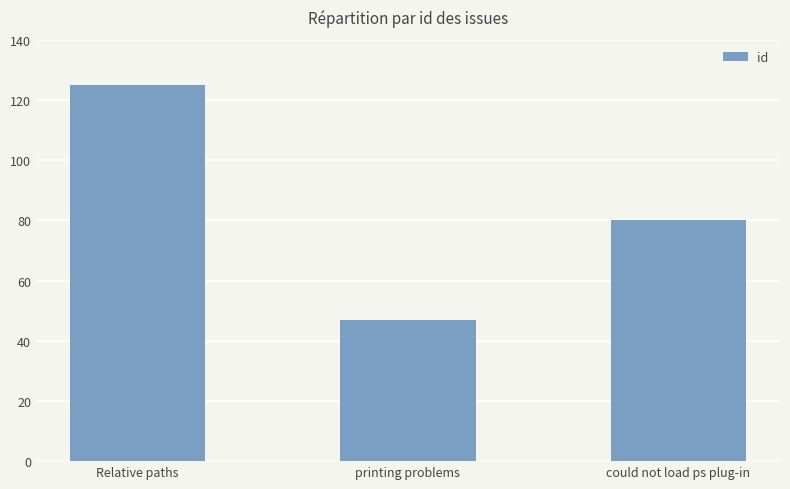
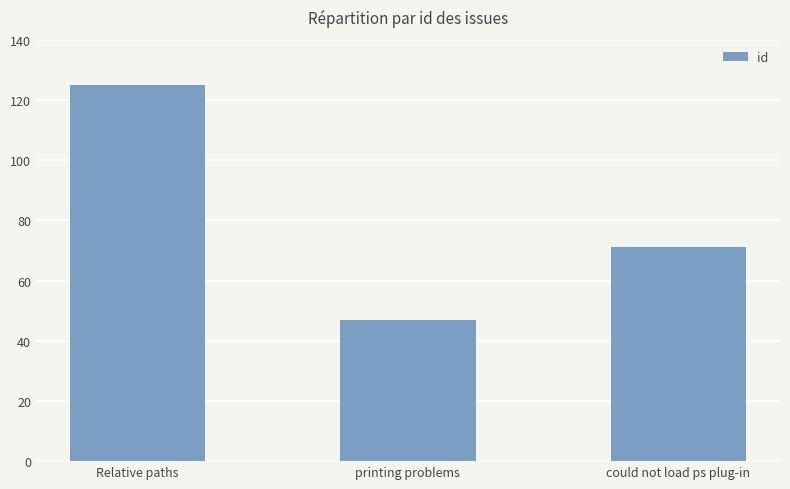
  {
    "Relative paths": 125,
    "printing problems": 47,
-   "could not load ps plug-in": 80
+   "could not load ps plug-in": 71
  }
